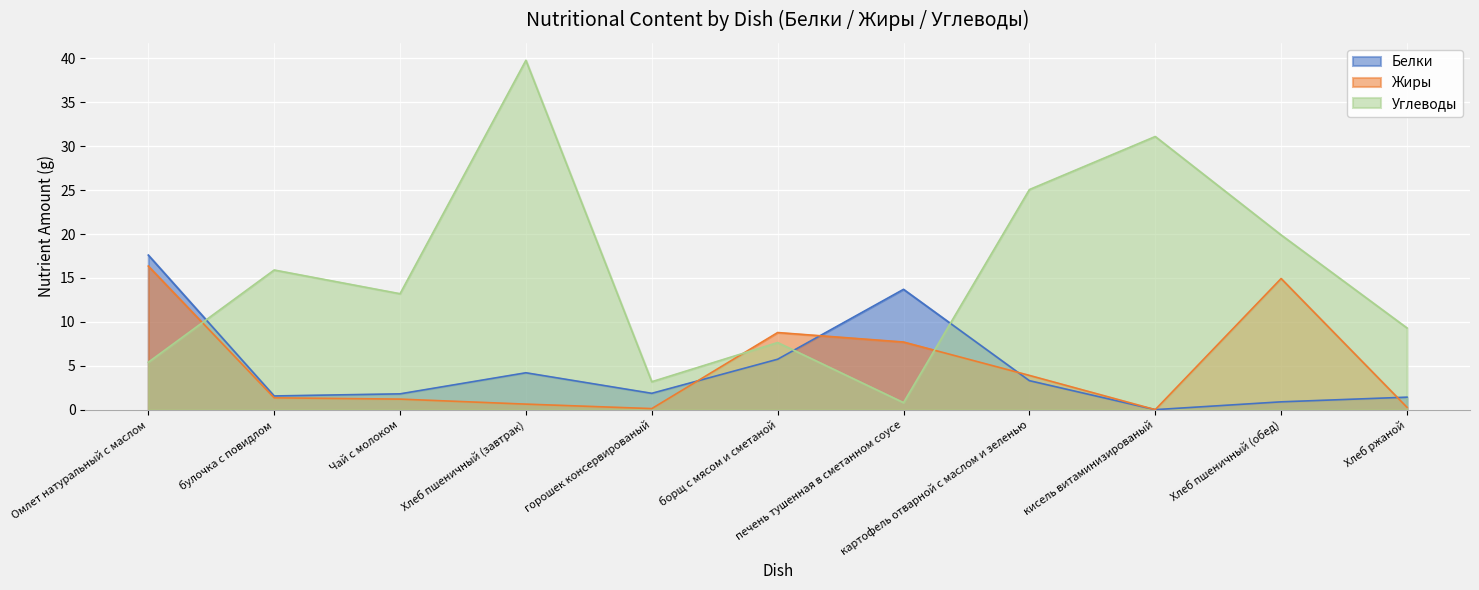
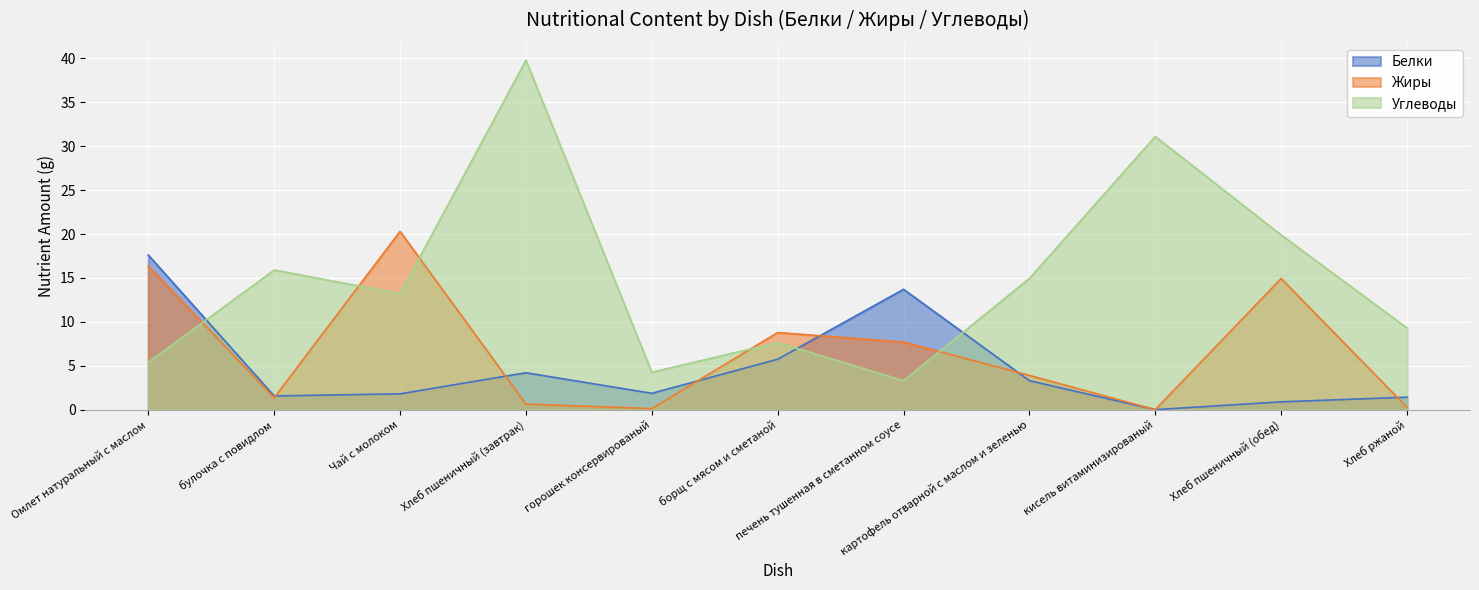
  {
    "Белки": {
      "Омлет натуральный с маслом": 18,
      "Чай с молоком": 2,
      "Хлеб пшеничный (завтрак)": 4,
      "горошек консервированый": 2,
      "борщ с мясом и сметаной": 6,
      "печень тушенная в сметанном соусе": 14,
      "картофель отварной с маслом и зеленью": 3,
      "Хлеб пшеничный (обед)": 1,
      "Хлеб ржаной": 1
    },
    "Жиры": {
      "Омлет натуральный с маслом": 16,
-     "Чай с молоком": 1,
+     "Чай с молоком": 20,
      "Хлеб пшеничный (завтрак)": 1,
      "горошек консервированый": 0,
      "борщ с мясом и сметаной": 9,
      "печень тушенная в сметанном соусе": 8,
      "картофель отварной с маслом и зеленью": 4,
      "Хлеб пшеничный (обед)": 15,
      "Хлеб ржаной": 0
    },
    "Углеводы": {
      "Омлет натуральный с маслом": 5,
      "булочка с повидлом": 16,
      "Чай с молоком": 13,
      "Хлеб пшеничный (завтрак)": 40,
-     "горошек консервированый": 3,
+     "горошек консервированый": 4,
      "борщ с мясом и сметаной": 8,
-     "печень тушенная в сметанном соусе": 1,
-     "картофель отварной с маслом и зеленью": 25,
+     "печень тушенная в сметанном соусе": 3,
+     "картофель отварной с маслом и зеленью": 15,
      "кисель витаминизированый": 31,
      "Хлеб пшеничный (обед)": 20,
      "Хлеб ржаной": 9
    }
  }
